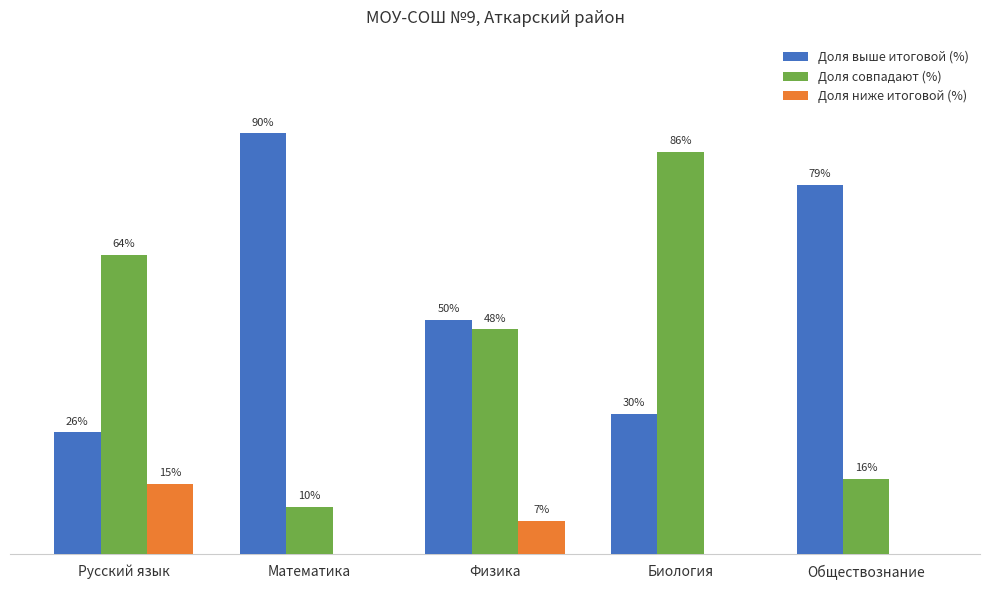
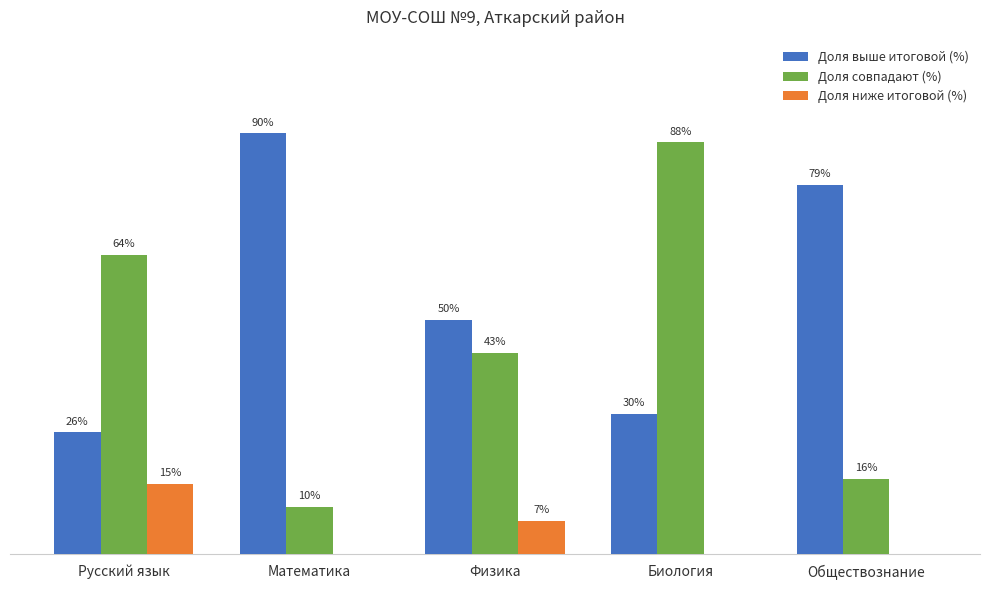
  {
    "Доля выше итоговой (%)": {
      "Русский язык": "26%",
      "Математика": "90%",
      "Физика": "50%",
      "Биология": "30%",
      "Обществознание": "79%"
    },
    "Доля совпадают (%)": {
      "Русский язык": "64%",
      "Математика": "10%",
-     "Физика": "48%",
-     "Биология": "86%",
+     "Физика": "43%",
+     "Биология": "88%",
      "Обществознание": "16%"
    },
    "Доля ниже итоговой (%)": {
      "Русский язык": "15%",
      "Физика": "7%"
    }
  }
